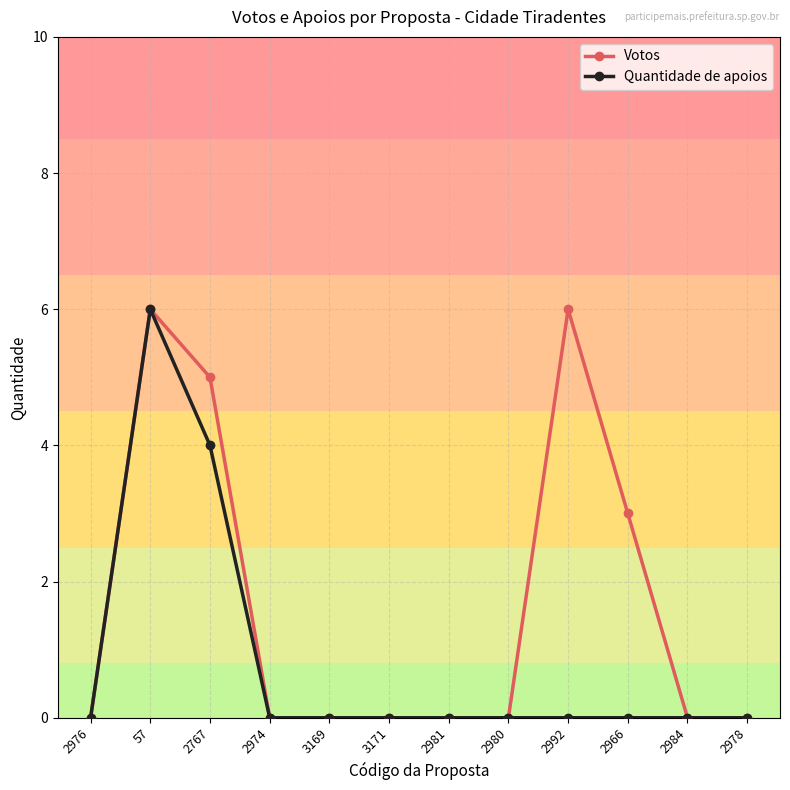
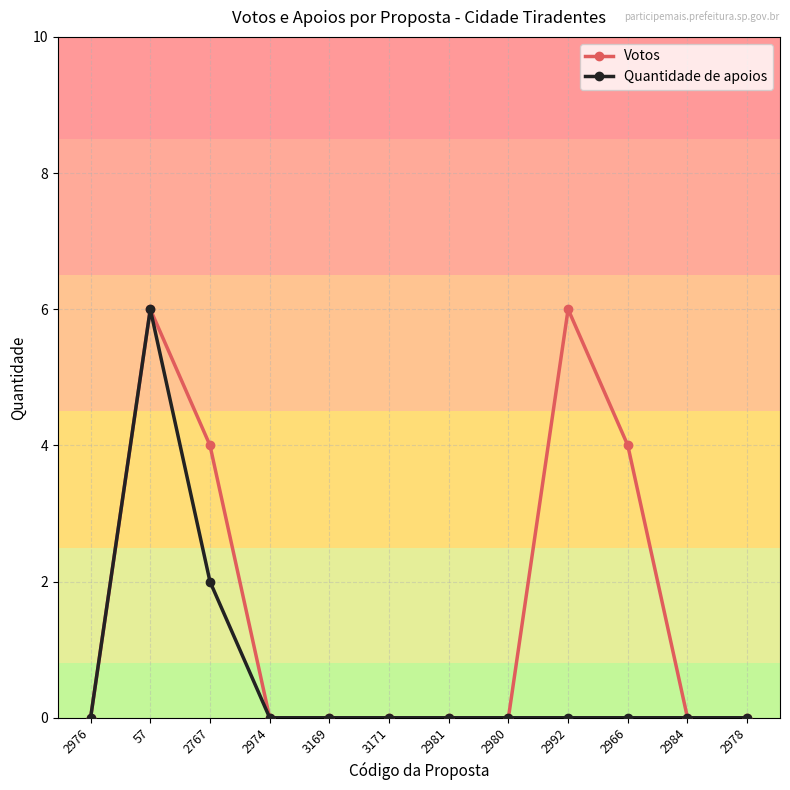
  {
    "Votos": {
-     "2767": 5,
+     "2767": 4,
      "2992": 6,
-     "2966": 3
+     "2966": 4
    },
    "Quantidade de apoios": {
-     "2767": 4,
+     "2767": 2,
      "2992": 0,
      "2966": 0
    }
  }
